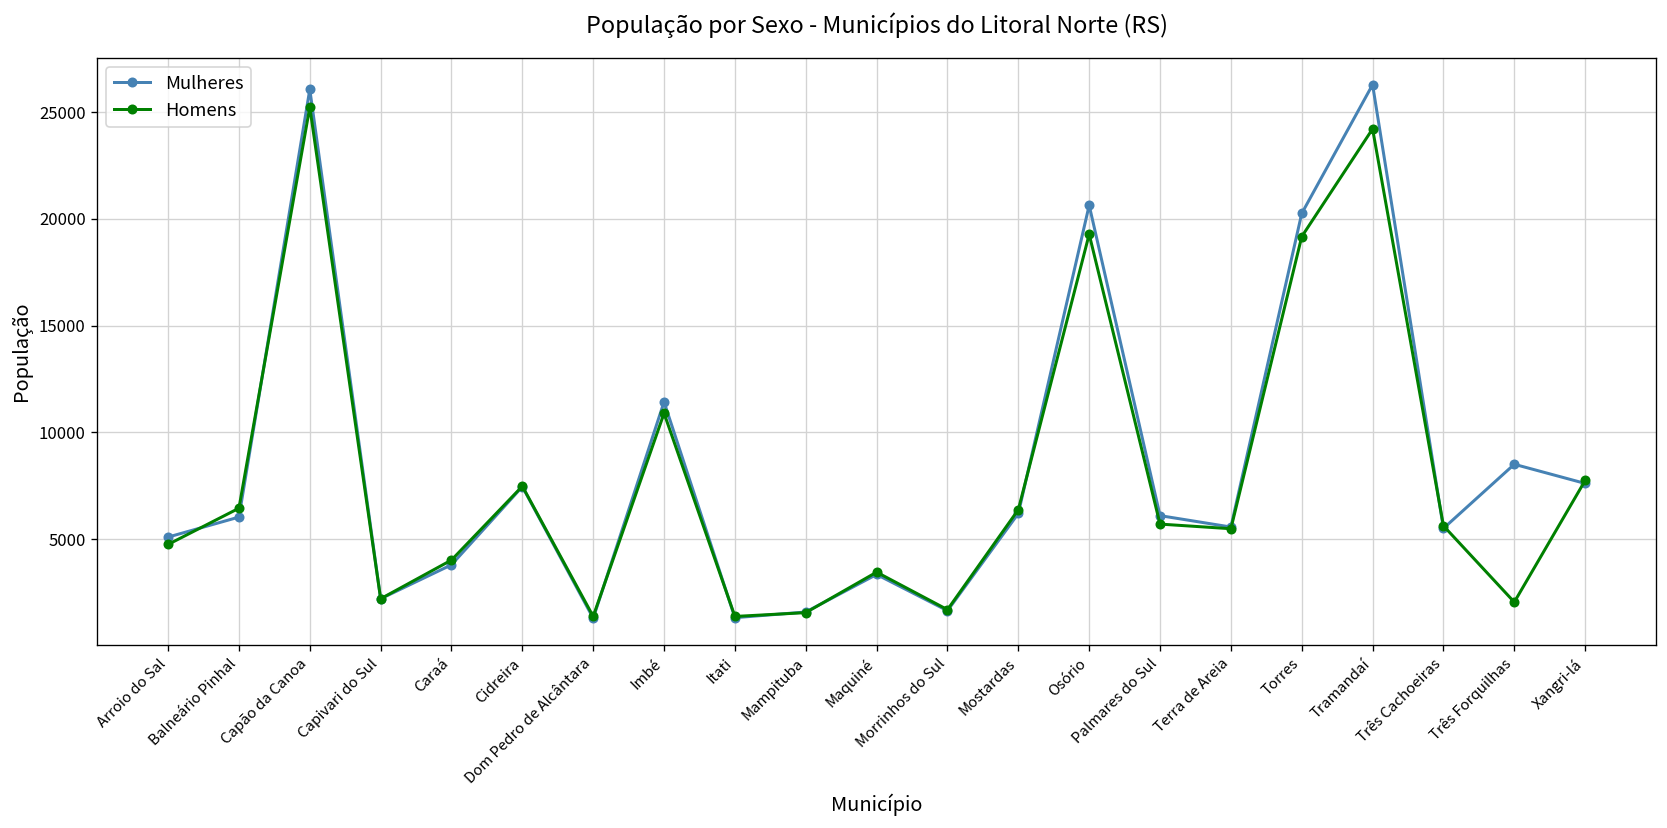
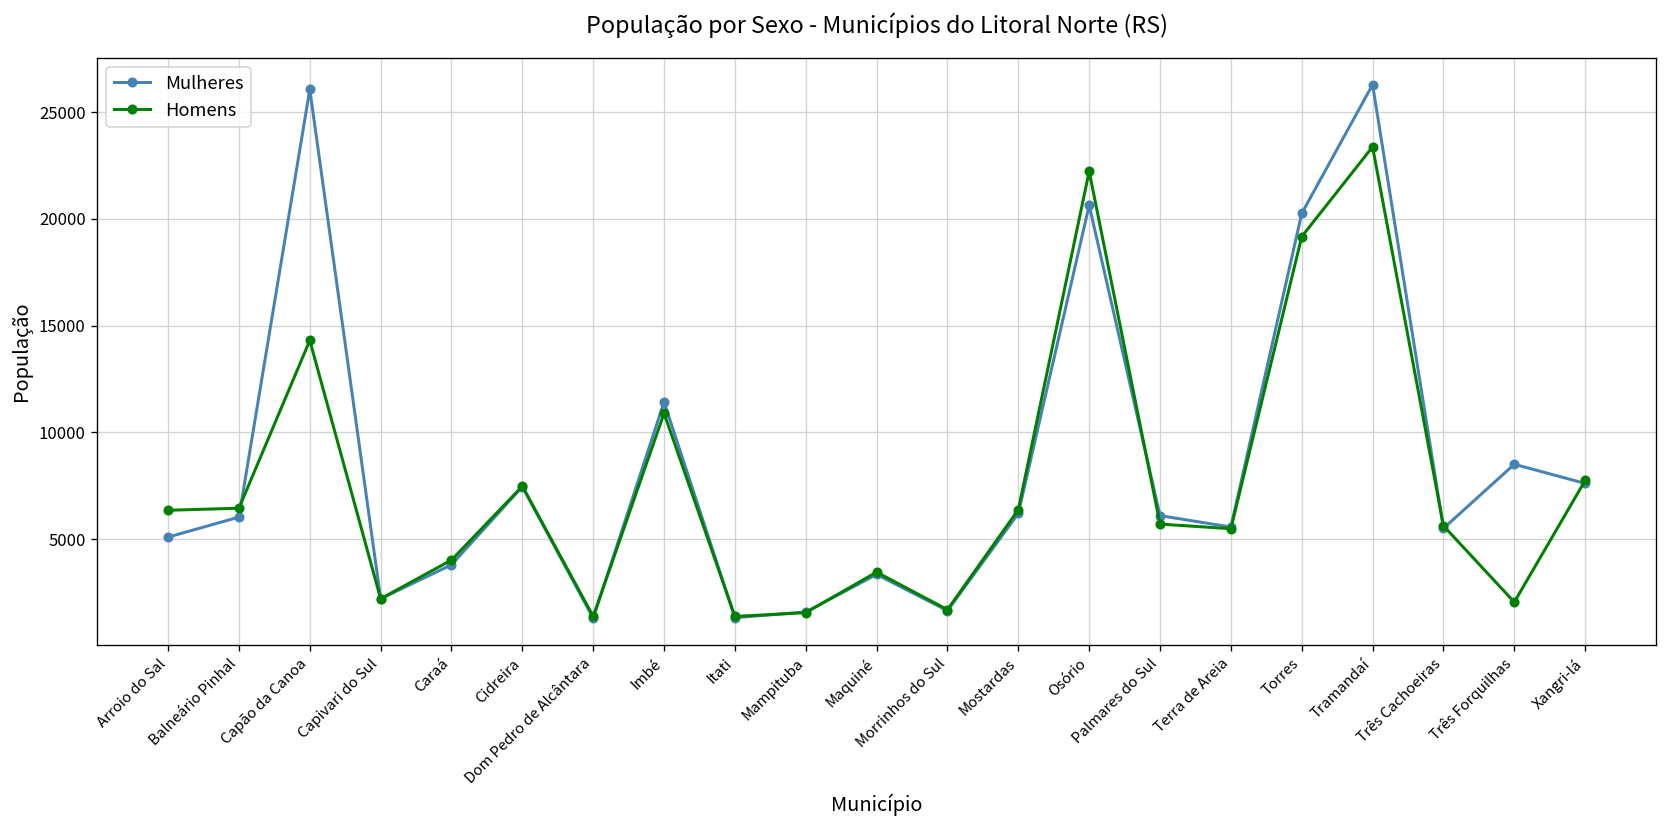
  {
    "Mulheres": {
      "Arroio do Sal": 5100,
      "Balneário Pinhal": 6000,
      "Capão da Canoa": 26100,
      "Caraá": 3800,
      "Imbé": 11400,
      "Mostardas": 6200,
      "Osório": 20600,
      "Palmares do Sul": 6100,
      "Torres": 20300,
      "Tramandaí": 26300,
      "Três Forquilhas": 8500
    },
    "Homens": {
-     "Arroio do Sal": 4800,
+     "Arroio do Sal": 6400,
      "Balneário Pinhal": 6500,
-     "Capão da Canoa": 25200,
+     "Capão da Canoa": 14300,
      "Caraá": 4000,
      "Imbé": 10900,
      "Mostardas": 6400,
-     "Osório": 19300,
+     "Osório": 22200,
      "Palmares do Sul": 5700,
      "Torres": 19200,
-     "Tramandaí": 24200,
+     "Tramandaí": 23400,
      "Três Forquilhas": 2100
    }
  }
